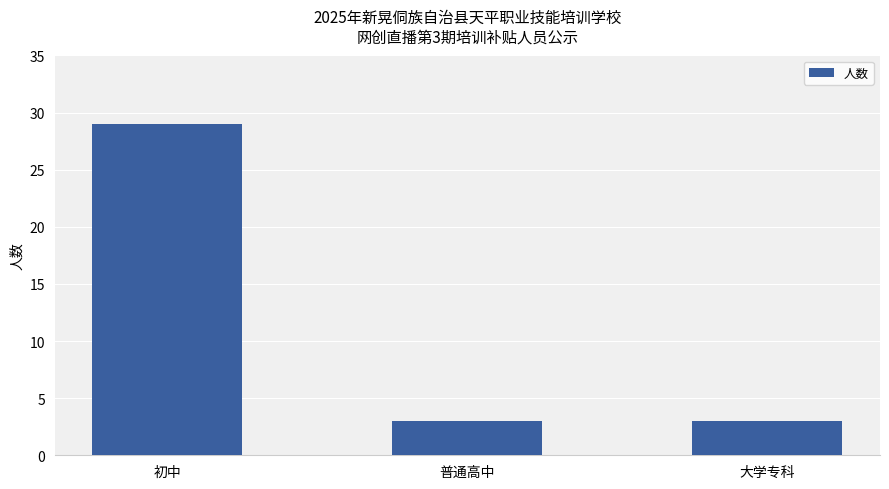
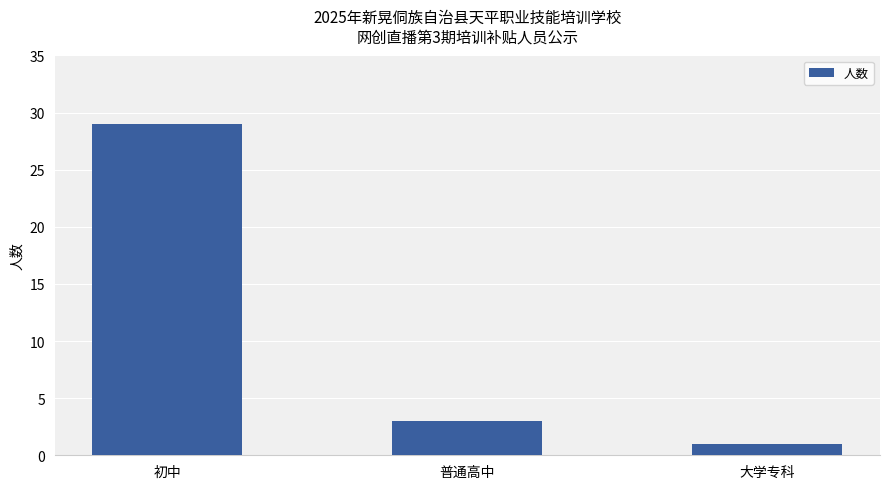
  {
    "初中": 29,
    "普通高中": 3,
-   "大学专科": 3
+   "大学专科": 1
  }
